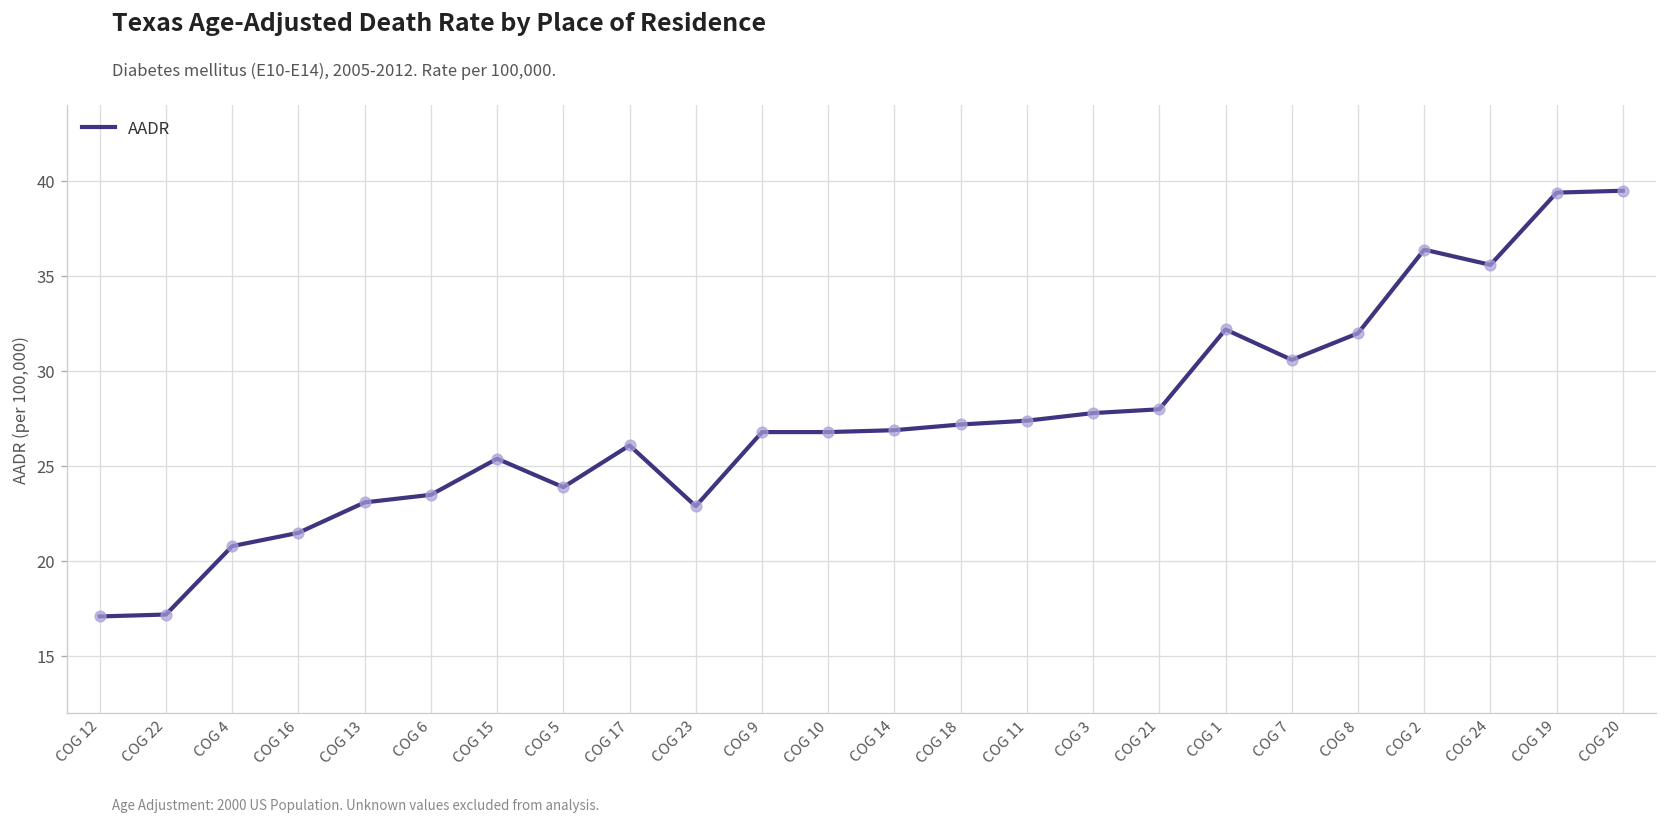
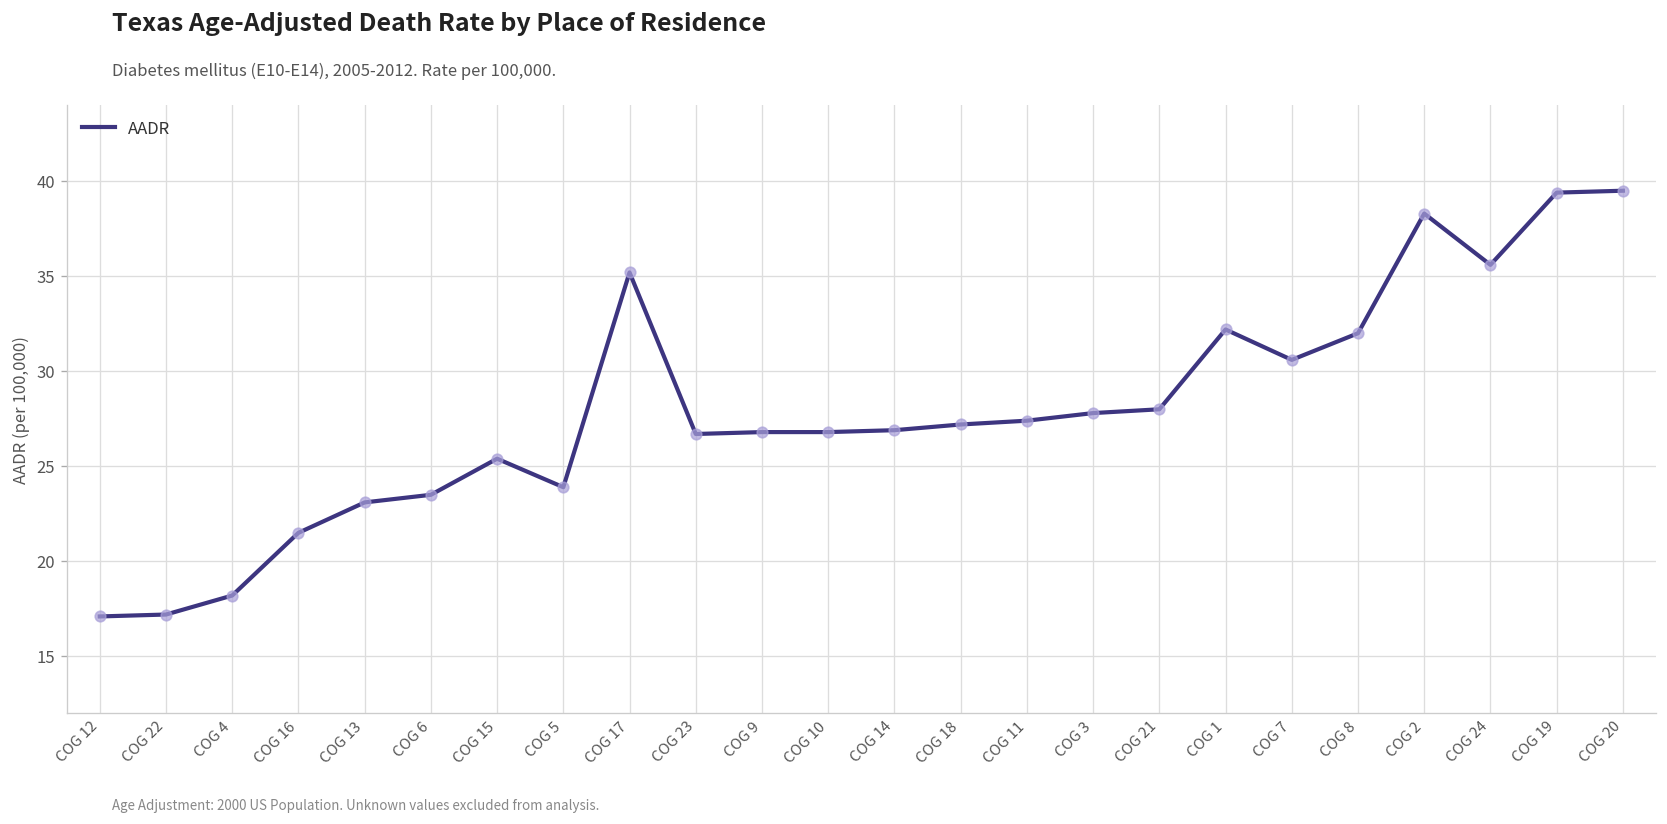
  {
    "COG 12": 17.1,
    "COG 22": 17.2,
-   "COG 4": 20.8,
+   "COG 4": 18.2,
    "COG 16": 21.5,
    "COG 13": 23.1,
    "COG 6": 23.5,
    "COG 15": 25.4,
    "COG 5": 23.9,
-   "COG 17": 26.1,
-   "COG 23": 22.9,
+   "COG 17": 35.2,
+   "COG 23": 26.7,
    "COG 9": 26.8,
    "COG 10": 26.8,
    "COG 14": 26.9,
    "COG 18": 27.2,
    "COG 11": 27.4,
    "COG 3": 27.8,
    "COG 21": 28.0,
    "COG 1": 32.2,
    "COG 7": 30.6,
    "COG 8": 32.0,
-   "COG 2": 36.4,
+   "COG 2": 38.3,
    "COG 24": 35.6,
    "COG 19": 39.4,
    "COG 20": 39.5
  }
